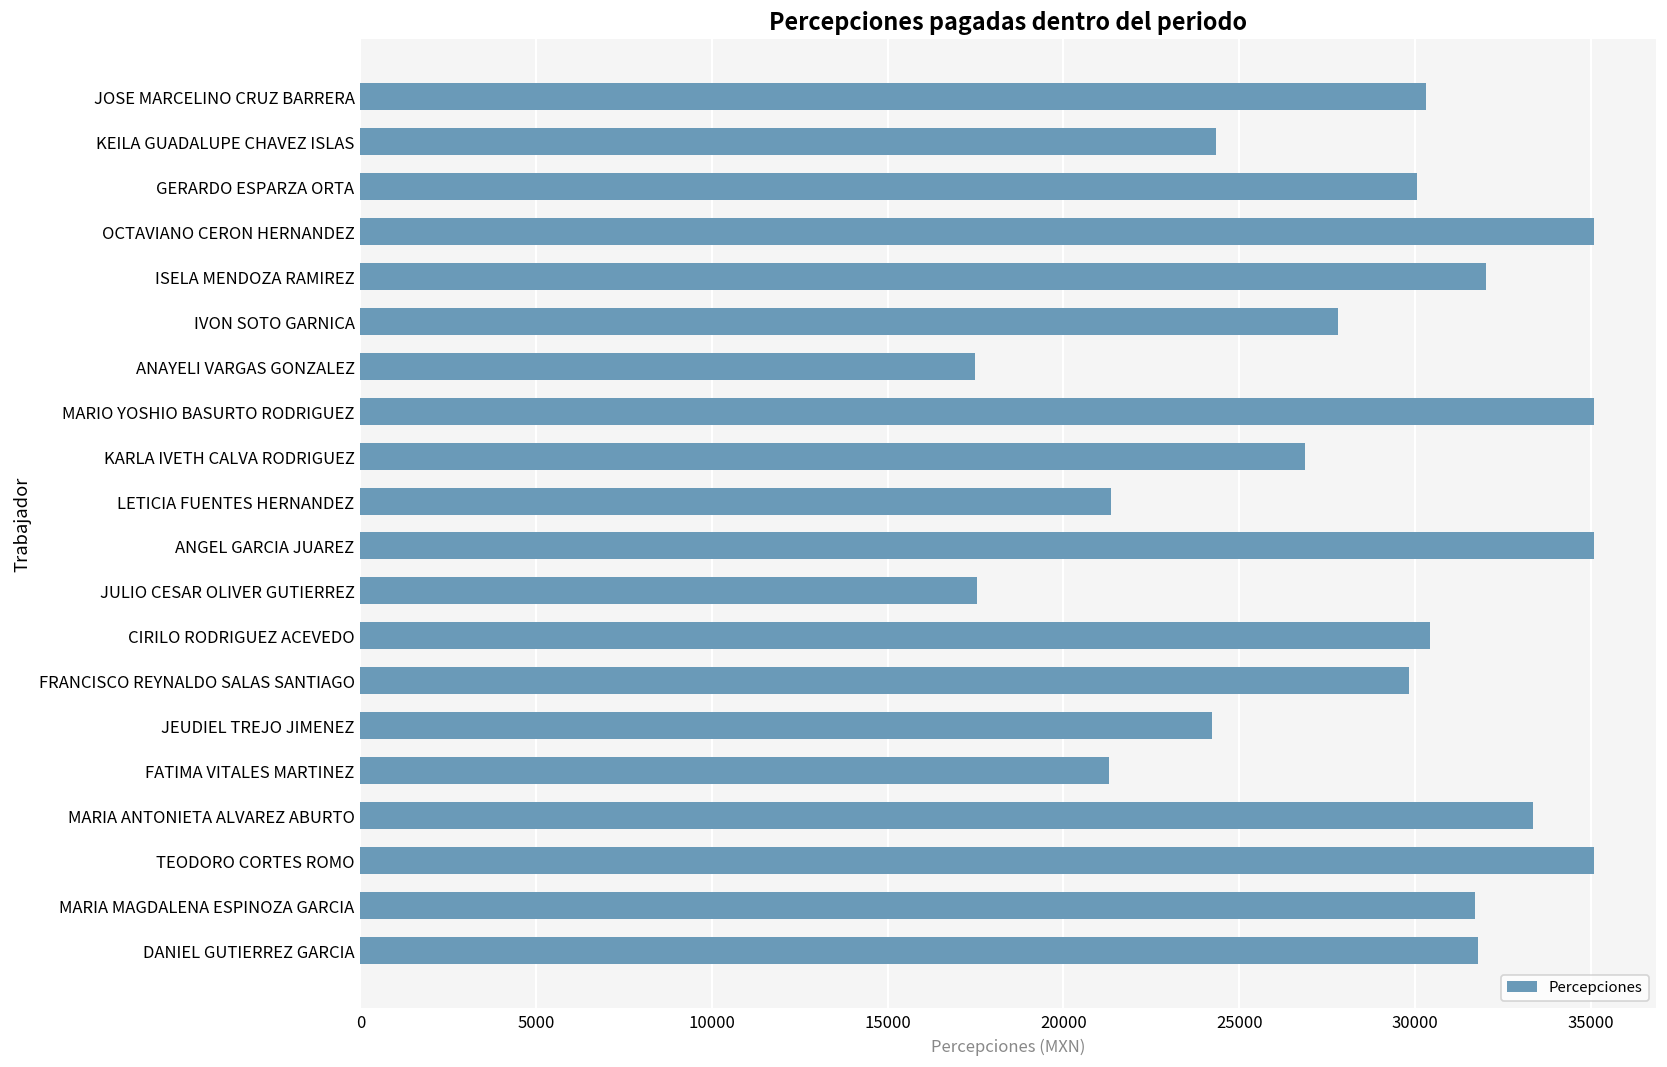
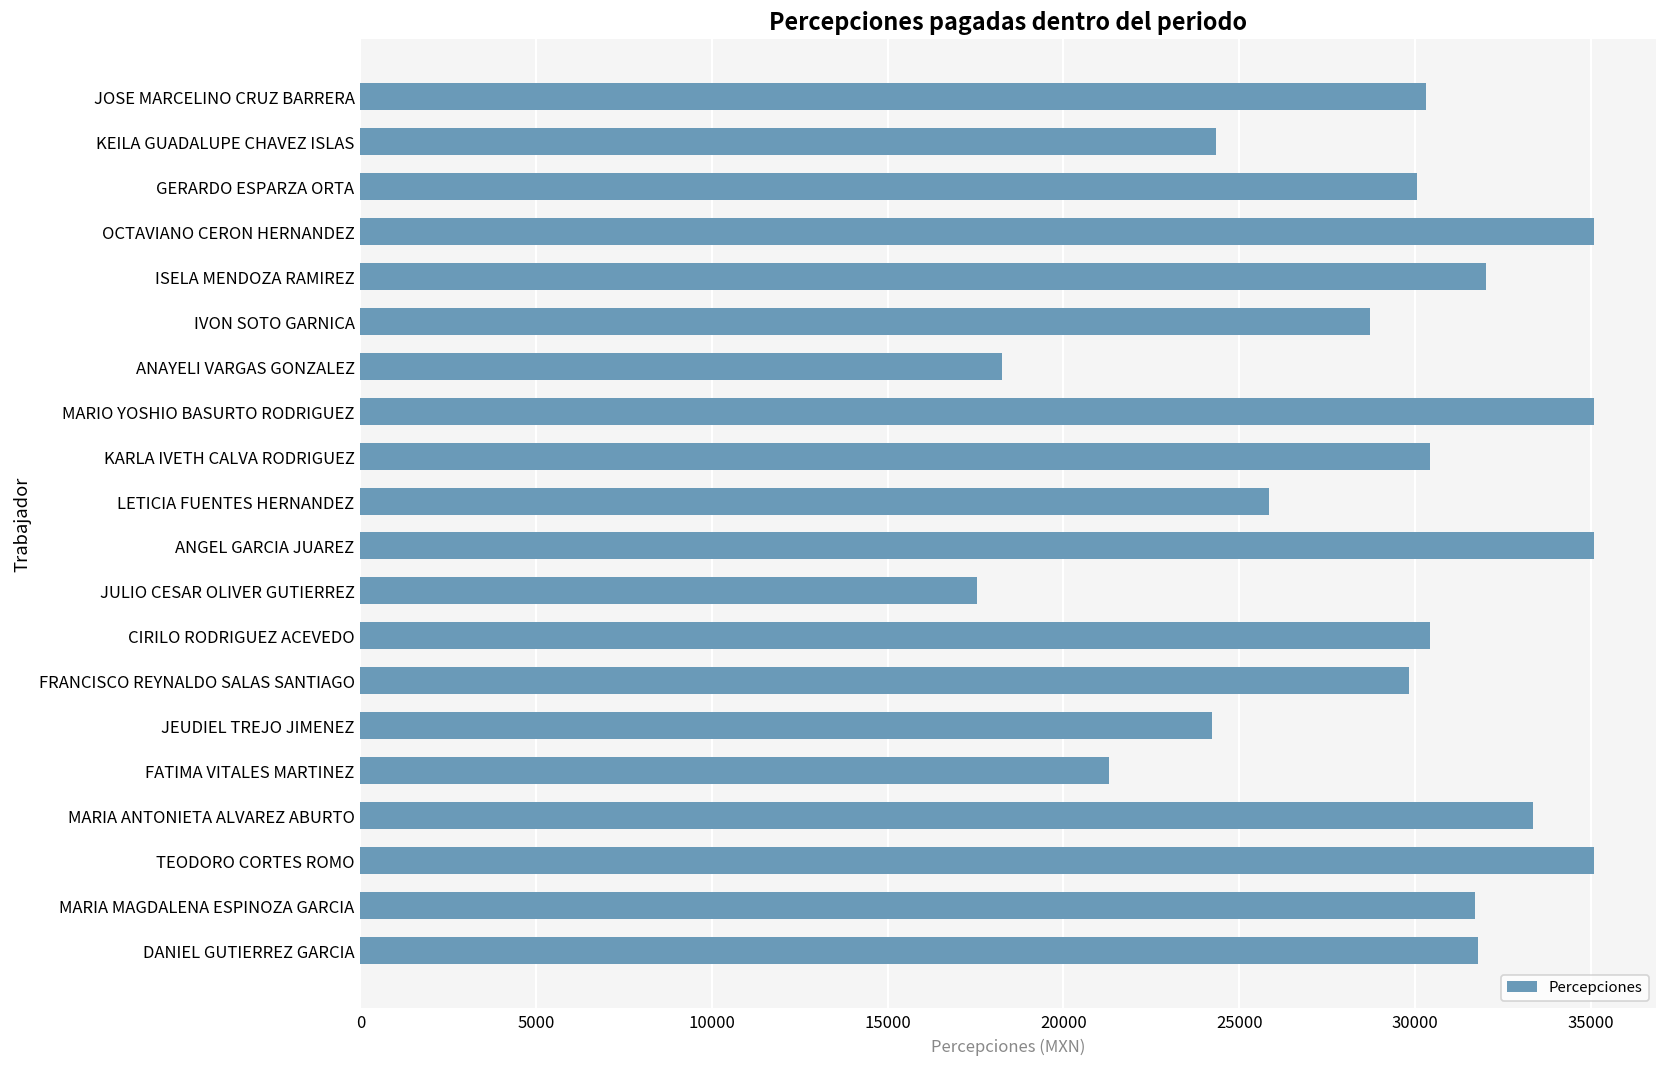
  {
    "JOSE MARCELINO CRUZ BARRERA": 30300,
    "KEILA GUADALUPE CHAVEZ ISLAS": 24300,
    "GERARDO ESPARZA ORTA": 30100,
    "OCTAVIANO CERON HERNANDEZ": 35100,
    "ISELA MENDOZA RAMIREZ": 32000,
-   "IVON SOTO GARNICA": 27800,
-   "ANAYELI VARGAS GONZALEZ": 17500,
+   "IVON SOTO GARNICA": 28700,
+   "ANAYELI VARGAS GONZALEZ": 18200,
    "MARIO YOSHIO BASURTO RODRIGUEZ": 35100,
-   "KARLA IVETH CALVA RODRIGUEZ": 26900,
-   "LETICIA FUENTES HERNANDEZ": 21300,
+   "KARLA IVETH CALVA RODRIGUEZ": 30400,
+   "LETICIA FUENTES HERNANDEZ": 25900,
    "ANGEL GARCIA JUAREZ": 35100,
    "JULIO CESAR OLIVER GUTIERREZ": 17500,
    "CIRILO RODRIGUEZ ACEVEDO": 30400,
    "FRANCISCO REYNALDO SALAS SANTIAGO": 29800,
    "JEUDIEL TREJO JIMENEZ": 24200,
    "FATIMA VITALES MARTINEZ": 21300,
    "MARIA ANTONIETA ALVAREZ ABURTO": 33300,
    "TEODORO CORTES ROMO": 35100,
    "MARIA MAGDALENA ESPINOZA GARCIA": 31700,
    "DANIEL GUTIERREZ GARCIA": 31800
  }
